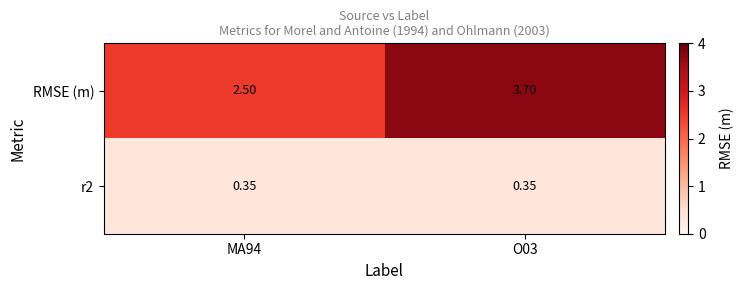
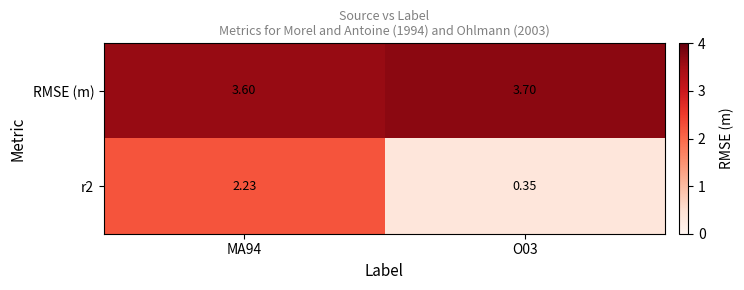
  {
    "RMSE (m)": {
-     "MA94": 2.50,
+     "MA94": 3.60,
      "O03": 3.70
    },
    "r2": {
-     "MA94": 0.35,
+     "MA94": 2.23,
      "O03": 0.35
    }
  }
